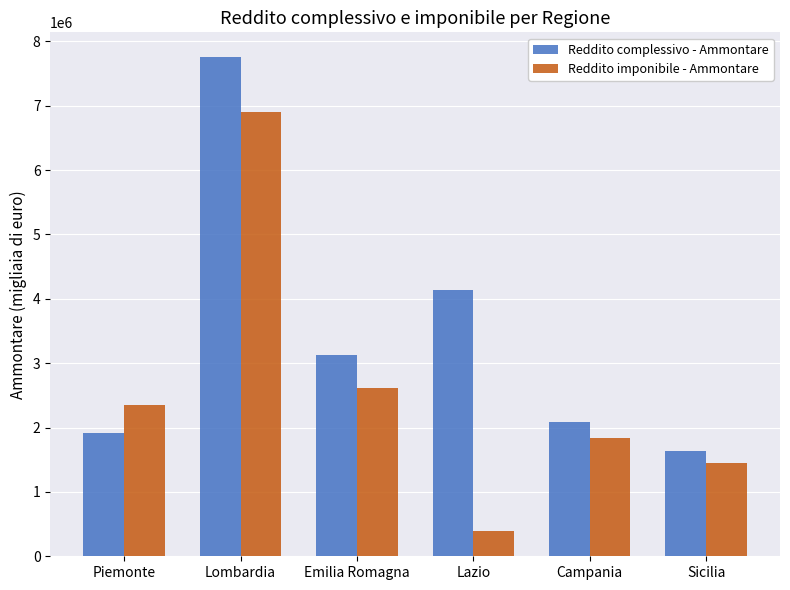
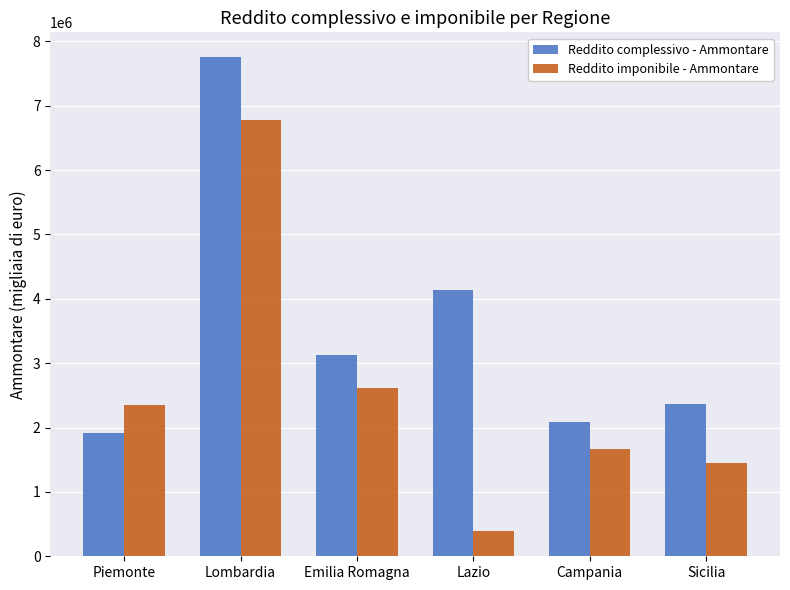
  {
    "Reddito complessivo - Ammontare": {
      "Piemonte": 1900000,
      "Lombardia": 7800000,
      "Emilia Romagna": 3100000,
      "Lazio": 4100000,
      "Campania": 2100000,
-     "Sicilia": 1600000
+     "Sicilia": 2400000
    },
    "Reddito imponibile - Ammontare": {
      "Piemonte": 2300000,
-     "Lombardia": 6900000,
+     "Lombardia": 6800000,
      "Emilia Romagna": 2600000,
      "Lazio": 400000,
-     "Campania": 1800000,
+     "Campania": 1700000,
      "Sicilia": 1500000
    }
  }
